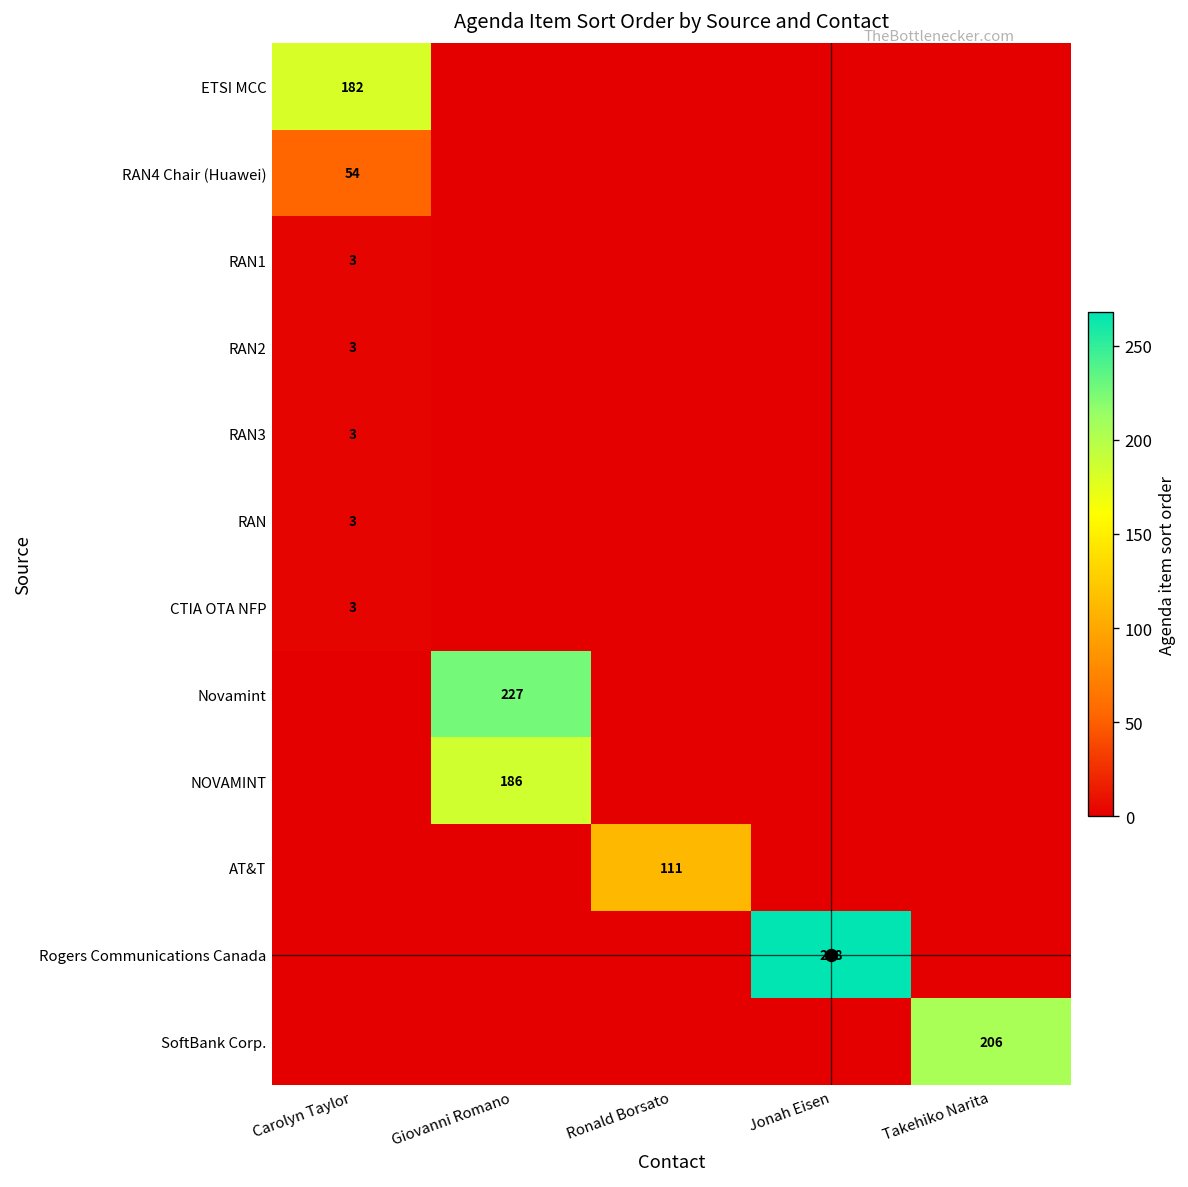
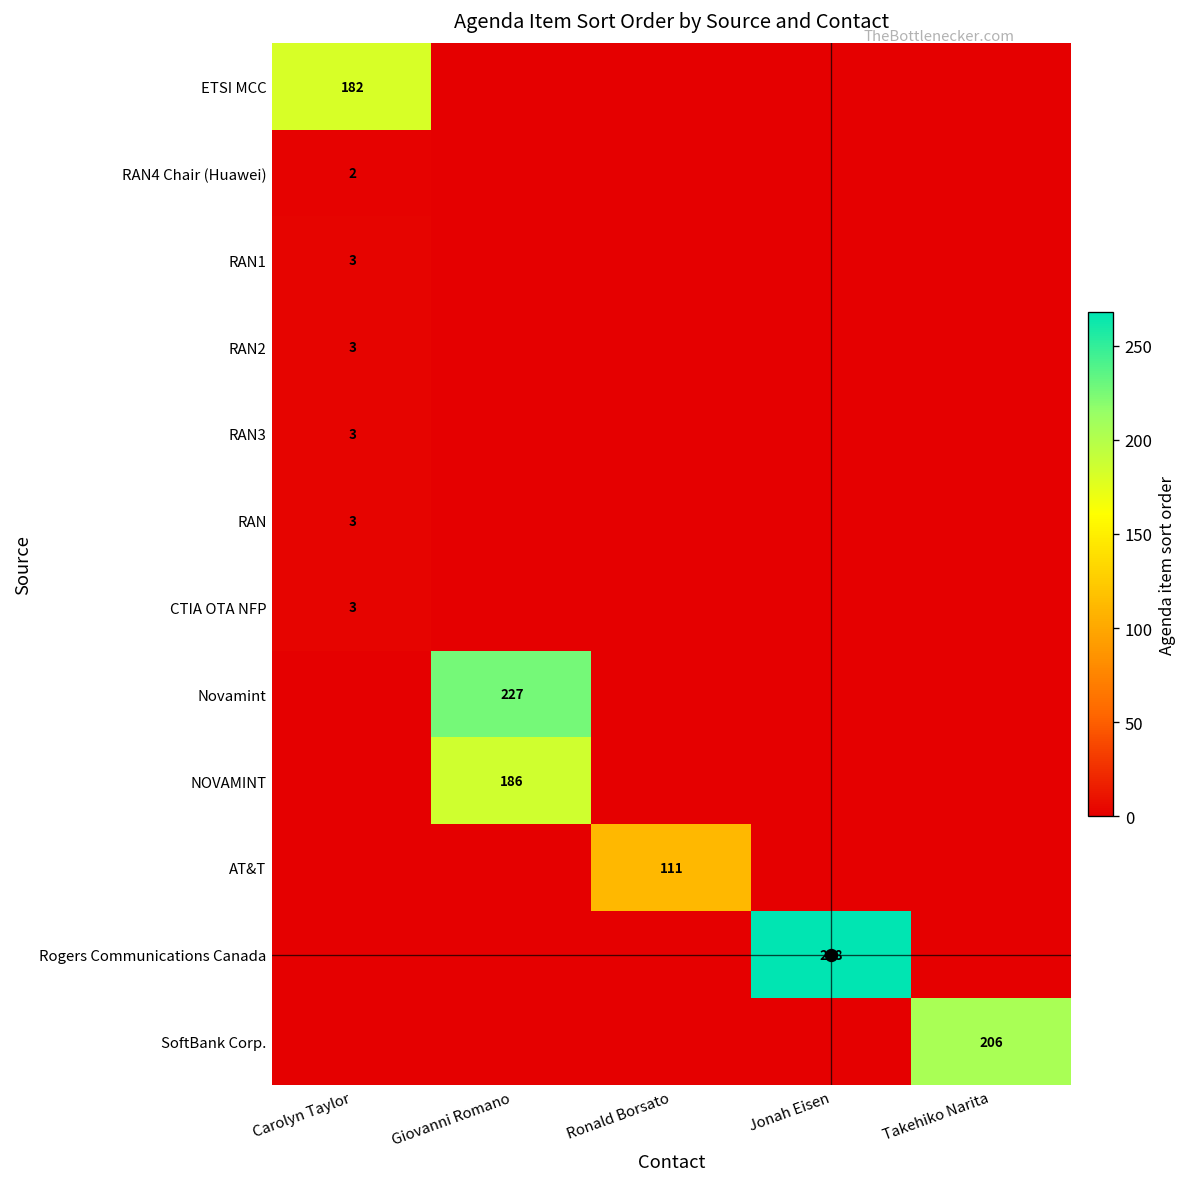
  {
    "ETSI MCC": {
      "Carolyn Taylor": 182
    },
    "RAN4 Chair (Huawei)": {
-     "Carolyn Taylor": 54
+     "Carolyn Taylor": 2
    },
    "RAN1": {
      "Carolyn Taylor": 3
    },
    "RAN2": {
      "Carolyn Taylor": 3
    },
    "RAN3": {
      "Carolyn Taylor": 3
    },
    "RAN": {
      "Carolyn Taylor": 3
    },
    "CTIA OTA NFP": {
      "Carolyn Taylor": 3
    },
    "Novamint": {
      "Giovanni Romano": 227
    },
    "NOVAMINT": {
      "Giovanni Romano": 186
    },
    "AT&T": {
      "Ronald Borsato": 111
    },
    "SoftBank Corp.": {
      "Takehiko Narita": 206
    }
  }
